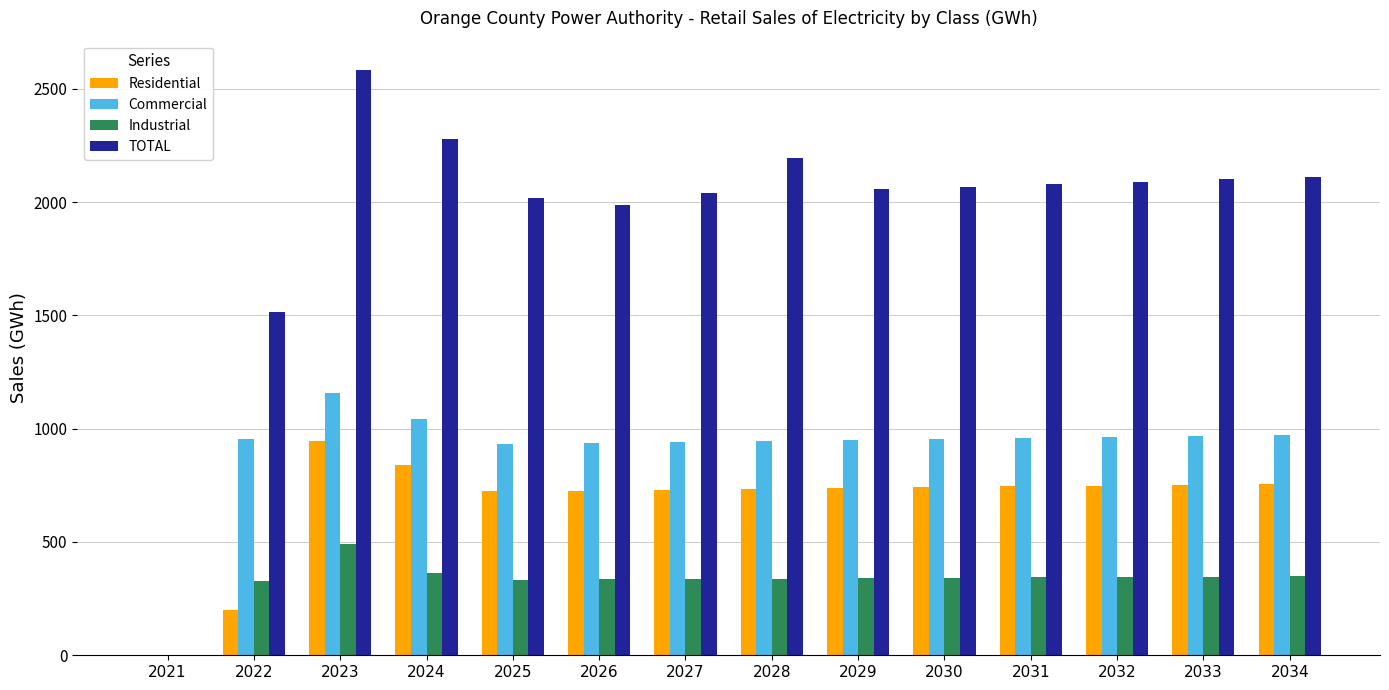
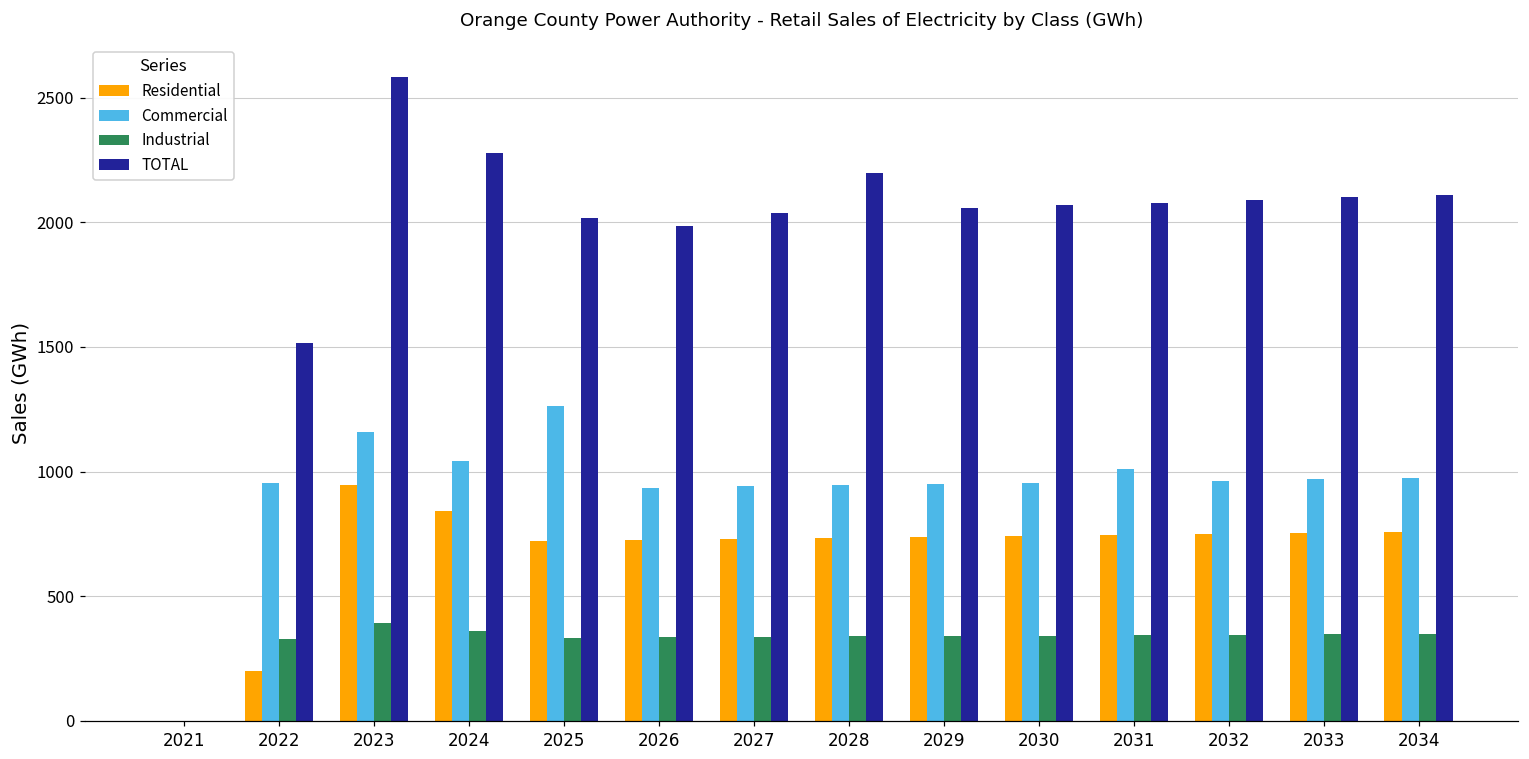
  {
    "Residential": {
      "2021": 0,
      "2022": 200,
      "2023": 940,
      "2024": 840,
      "2025": 720,
      "2026": 730,
      "2027": 730,
      "2028": 730,
      "2029": 740,
      "2030": 740,
      "2031": 750,
      "2032": 750,
      "2033": 750,
      "2034": 760
    },
    "Commercial": {
      "2021": 0,
      "2022": 950,
      "2023": 1160,
      "2024": 1040,
-     "2025": 930,
+     "2025": 1260,
      "2026": 940,
      "2027": 940,
      "2028": 950,
      "2029": 950,
      "2030": 950,
-     "2031": 960,
+     "2031": 1010,
      "2032": 960,
      "2033": 970,
      "2034": 970
    },
    "Industrial": {
      "2021": 0,
      "2022": 330,
-     "2023": 490,
+     "2023": 390,
      "2024": 360,
      "2025": 330,
      "2026": 340,
      "2027": 340,
      "2028": 340,
      "2029": 340,
      "2030": 340,
      "2031": 340,
      "2032": 350,
      "2033": 350,
      "2034": 350
    },
    "TOTAL": {
      "2021": 0,
      "2022": 1520,
      "2023": 2580,
      "2024": 2280,
      "2025": 2020,
      "2026": 1990,
      "2027": 2040,
      "2028": 2200,
      "2029": 2060,
      "2030": 2070,
      "2031": 2080,
      "2032": 2090,
      "2033": 2100,
      "2034": 2110
    }
  }
